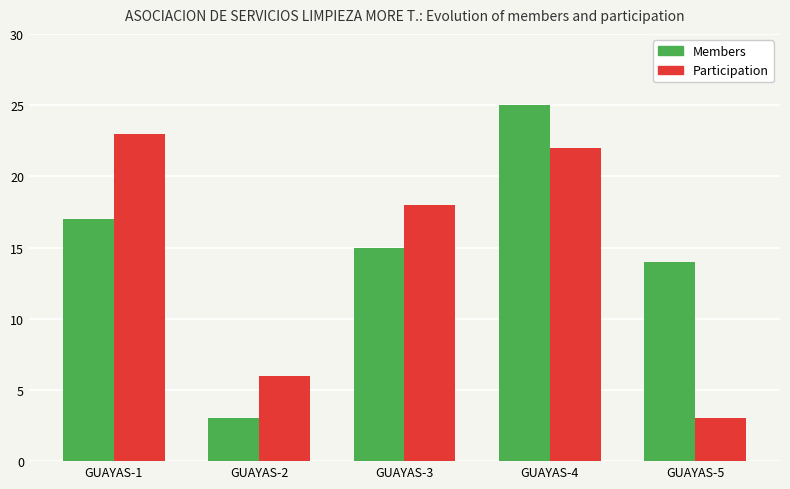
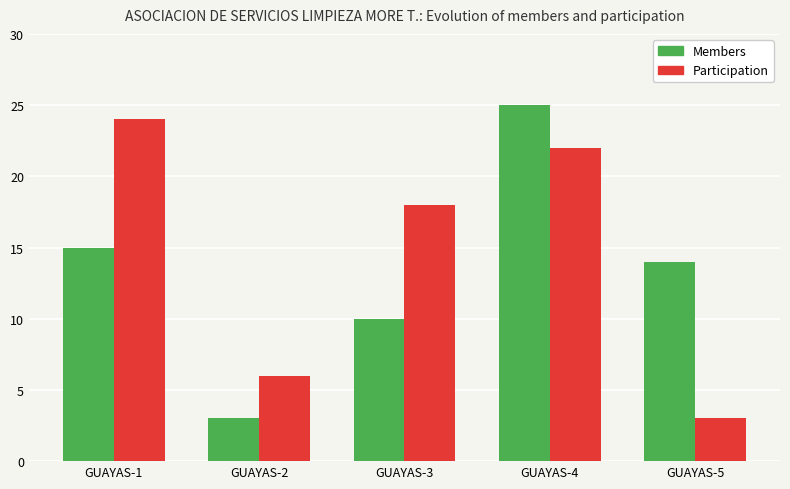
  {
    "Members": {
-     "GUAYAS-1": 17,
+     "GUAYAS-1": 15,
      "GUAYAS-2": 3,
-     "GUAYAS-3": 15,
+     "GUAYAS-3": 10,
      "GUAYAS-4": 25,
      "GUAYAS-5": 14
    },
    "Participation": {
-     "GUAYAS-1": 23,
+     "GUAYAS-1": 24,
      "GUAYAS-2": 6,
      "GUAYAS-3": 18,
      "GUAYAS-4": 22,
      "GUAYAS-5": 3
    }
  }
